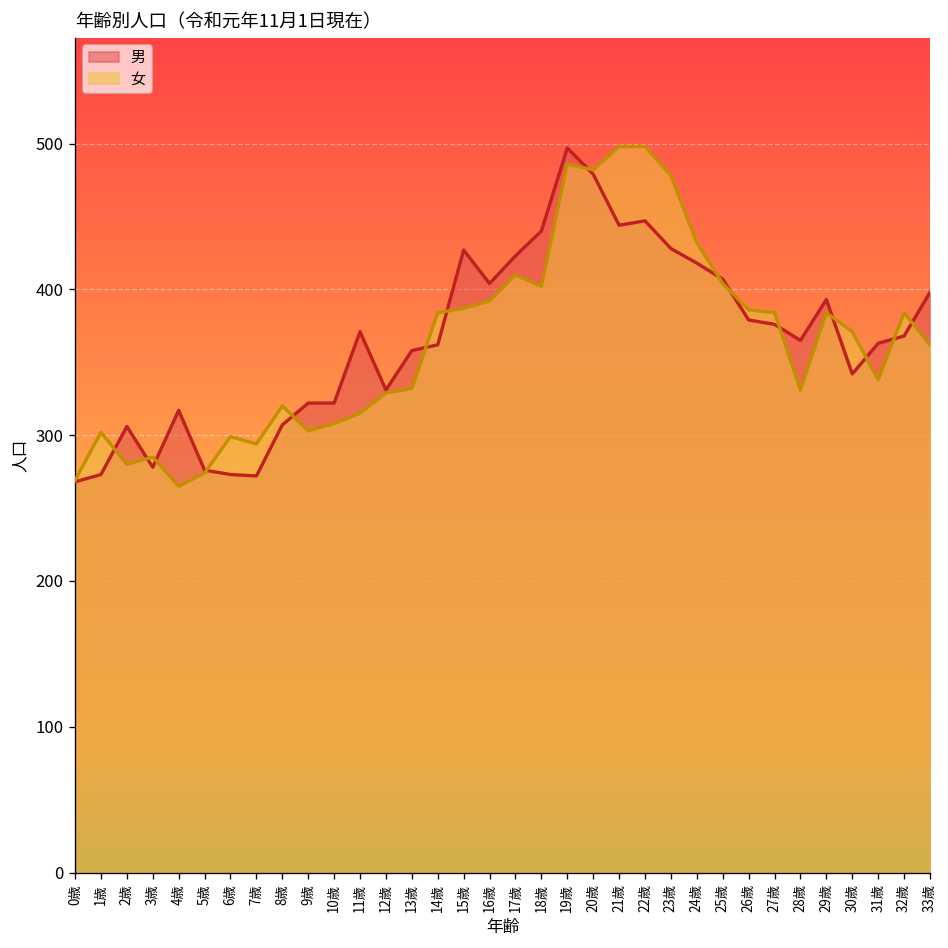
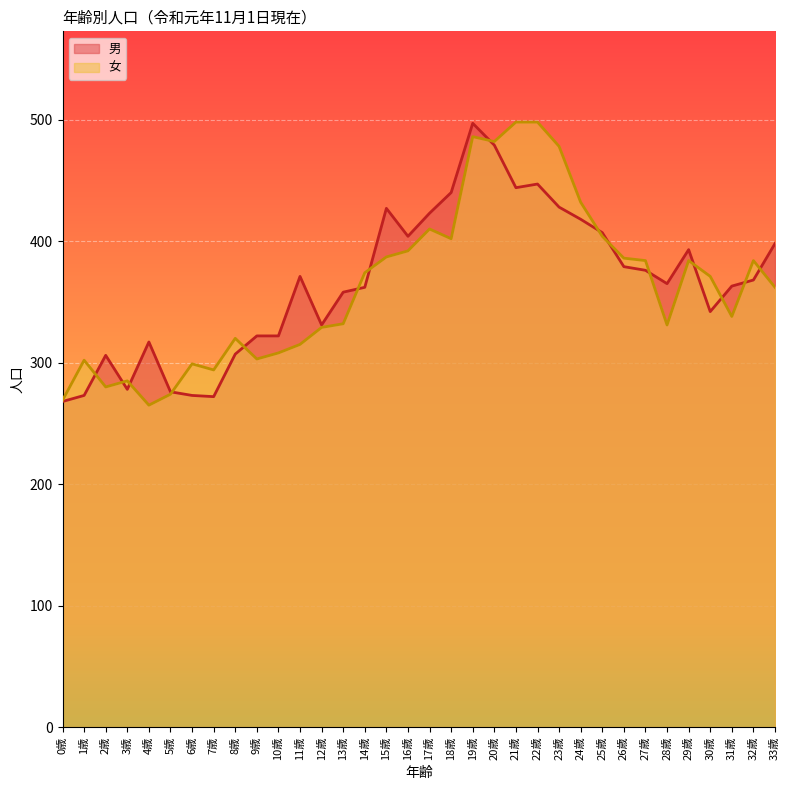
  {
    "男": {
      "1歳": 273,
      "2歳": 306,
      "3歳": 278,
      "4歳": 317,
      "6歳": 273,
      "7歳": 272,
      "8歳": 307,
      "9歳": 322,
      "10歳": 322,
      "11歳": 371,
      "13歳": 358,
      "14歳": 362,
      "15歳": 427,
      "16歳": 404,
      "17歳": 423,
      "18歳": 440,
      "19歳": 497,
      "20歳": 479,
      "21歳": 444,
      "22歳": 447,
      "23歳": 428,
      "24歳": 418,
      "25歳": 407,
      "26歳": 379,
      "27歳": 376,
      "28歳": 365,
      "29歳": 393,
      "30歳": 342,
      "31歳": 363,
      "32歳": 368,
      "33歳": 398
    },
    "女": {
      "1歳": 302,
      "2歳": 280,
      "3歳": 285,
      "4歳": 265,
      "6歳": 299,
      "7歳": 294,
      "8歳": 320,
      "9歳": 303,
      "10歳": 308,
      "11歳": 315,
      "13歳": 332,
-     "14歳": 384,
+     "14歳": 374,
      "15歳": 387,
      "16歳": 392,
      "17歳": 410,
      "18歳": 402,
      "19歳": 486,
      "20歳": 482,
      "21歳": 498,
      "22歳": 498,
      "23歳": 478,
      "24歳": 432,
      "25歳": 404,
      "26歳": 386,
      "27歳": 384,
      "28歳": 331,
      "29歳": 384,
      "30歳": 371,
      "31歳": 338,
      "32歳": 384,
      "33歳": 362
    }
  }
